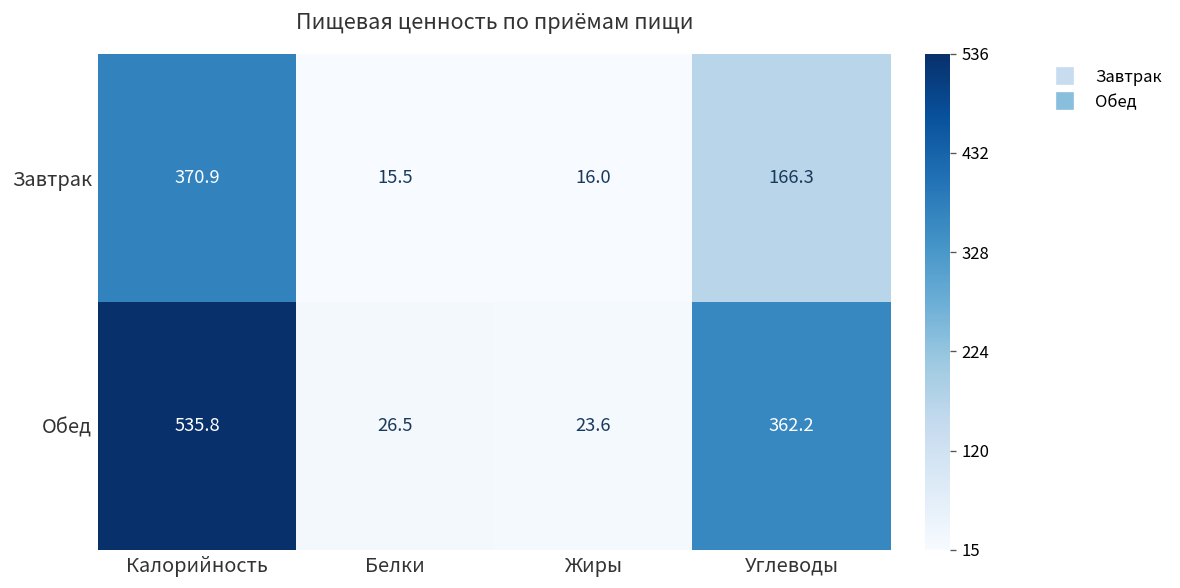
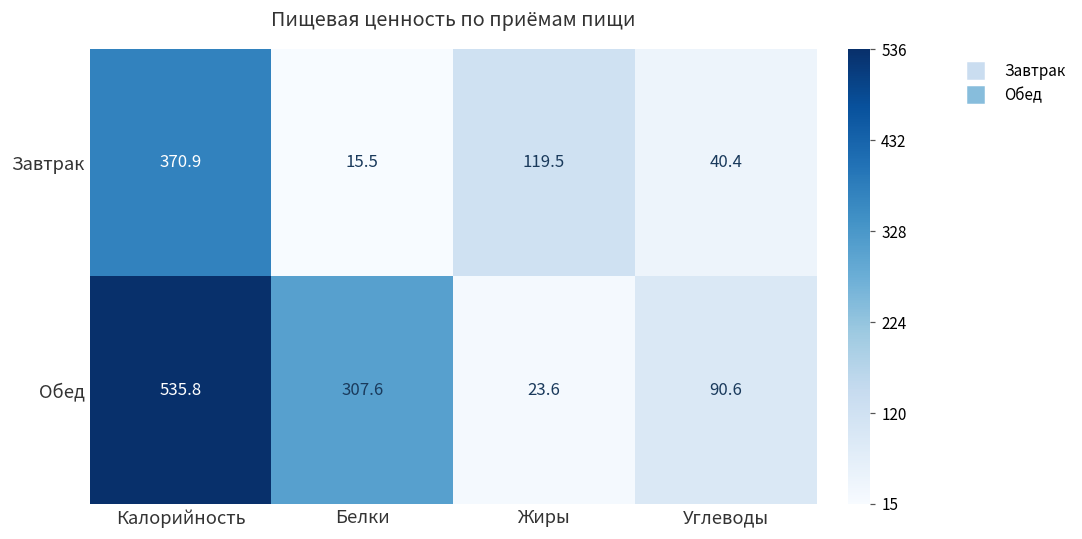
  {
    "Завтрак": {
      "Калорийность": 370.9,
      "Белки": 15.5,
-     "Жиры": 16.0,
-     "Углеводы": 166.3
+     "Жиры": 119.5,
+     "Углеводы": 40.4
    },
    "Обед": {
      "Калорийность": 535.8,
-     "Белки": 26.5,
+     "Белки": 307.6,
      "Жиры": 23.6,
-     "Углеводы": 362.2
+     "Углеводы": 90.6
    }
  }
